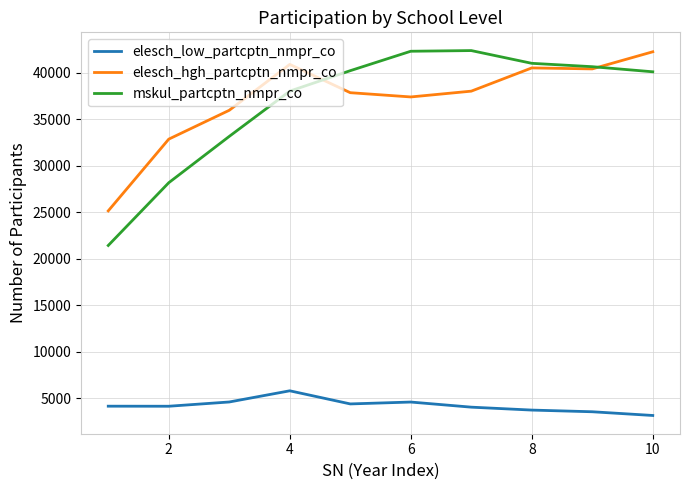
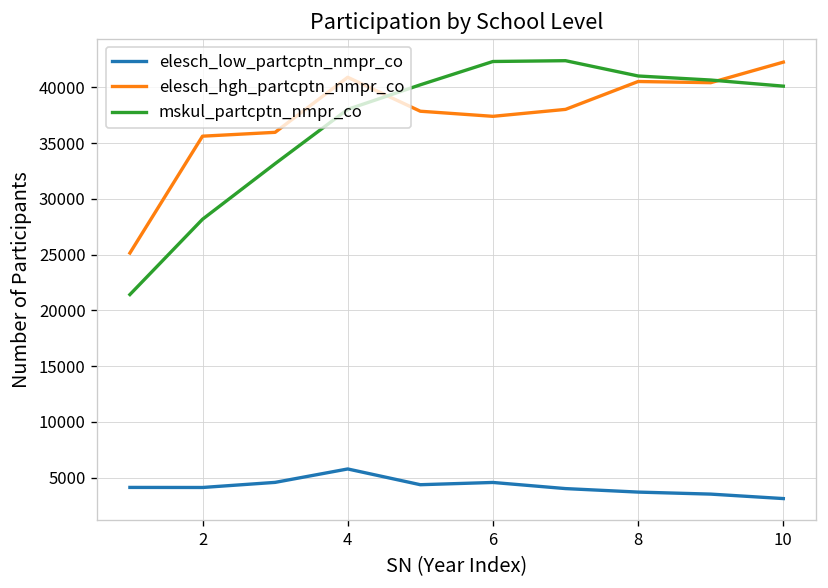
  {
    "elesch_low_partcptn_nmpr_co": {
      "2": 4000,
      "4": 6000,
      "6": 5000,
      "8": 4000,
      "10": 3000
    },
    "elesch_hgh_partcptn_nmpr_co": {
-     "2": 33000,
+     "2": 36000,
      "6": 37000,
      "8": 41000,
      "10": 42000
    },
    "mskul_partcptn_nmpr_co": {
      "2": 28000,
      "6": 42000,
      "8": 41000,
      "10": 40000
    }
  }
